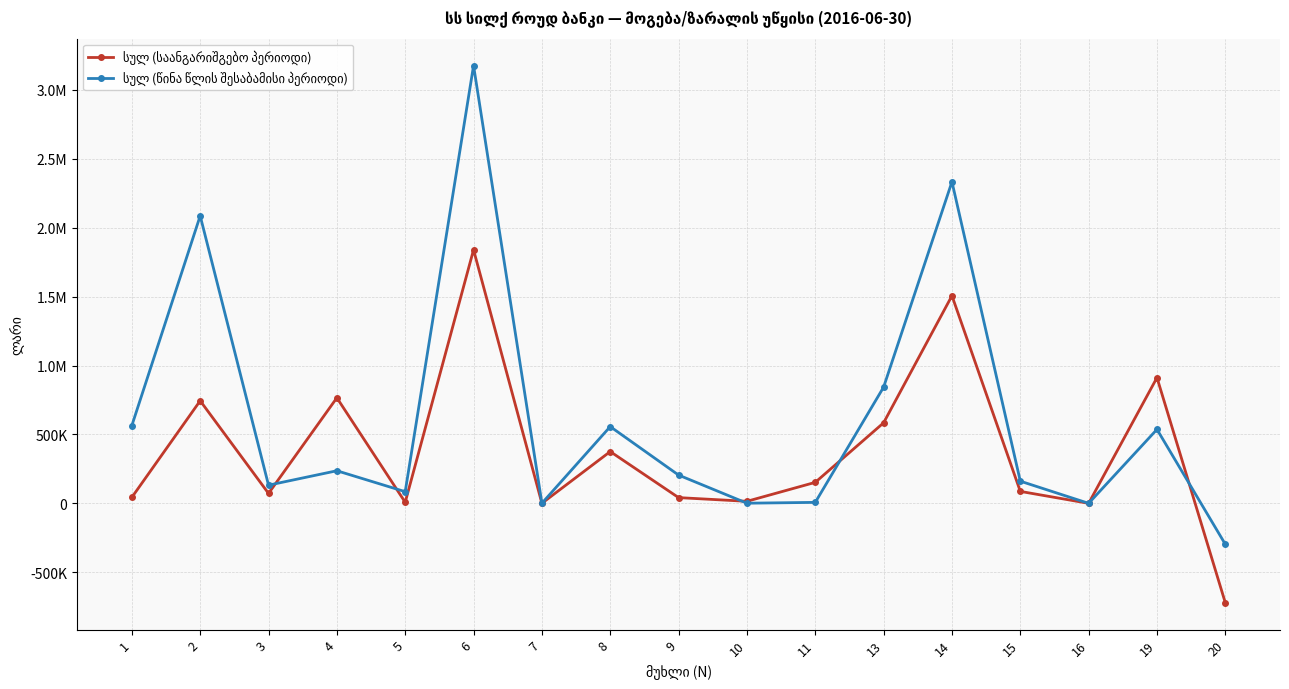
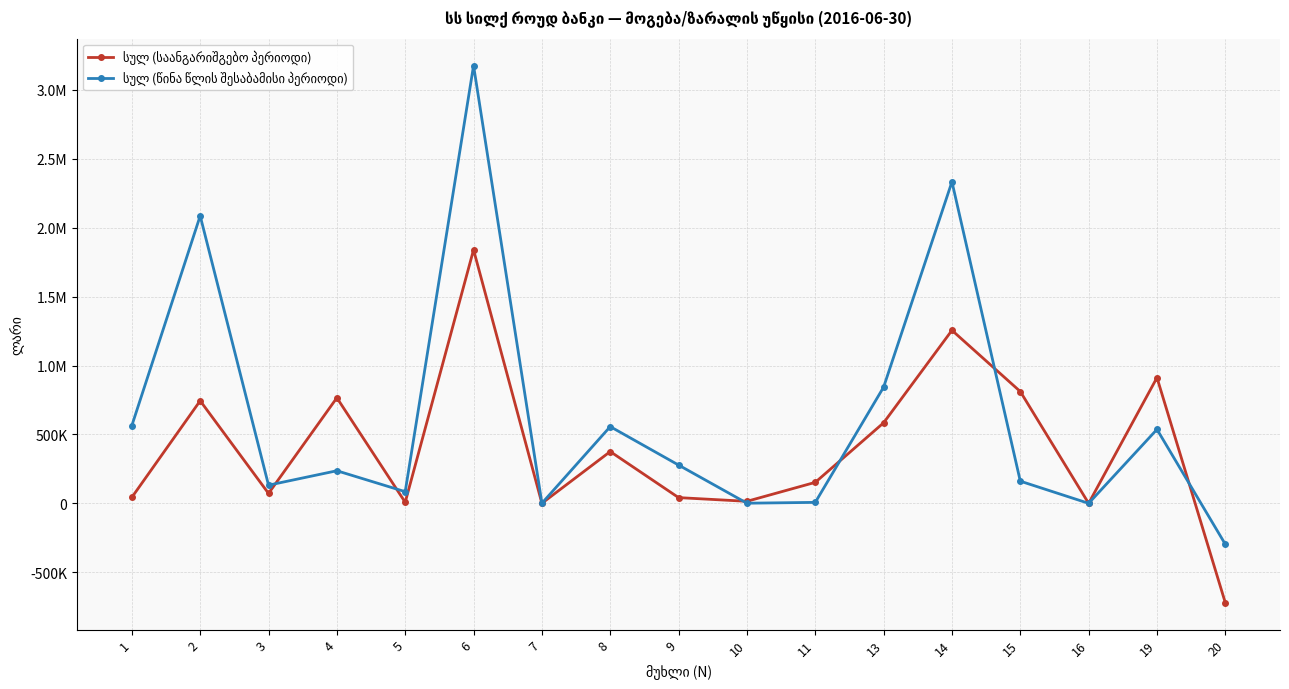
  {
    "სულ (საანგარიშგებო პერიოდი)": {
      "1": 40000,
      "2": 740000,
      "3": 70000,
      "4": 770000,
      "5": 10000,
      "6": 1840000,
      "8": 380000,
      "9": 40000,
      "11": 150000,
      "13": 580000,
-     "14": 1510000,
-     "15": 90000,
+     "14": 1260000,
+     "15": 810000,
      "19": 910000,
      "20": -720000
    },
    "სულ (წინა წლის შესაბამისი პერიოდი)": {
      "1": 560000,
      "2": 2090000,
      "3": 130000,
      "4": 240000,
      "5": 80000,
      "6": 3180000,
      "8": 560000,
-     "9": 210000,
+     "9": 280000,
      "11": 10000,
      "13": 840000,
      "14": 2330000,
      "15": 160000,
      "19": 540000,
      "20": -300000
    }
  }
